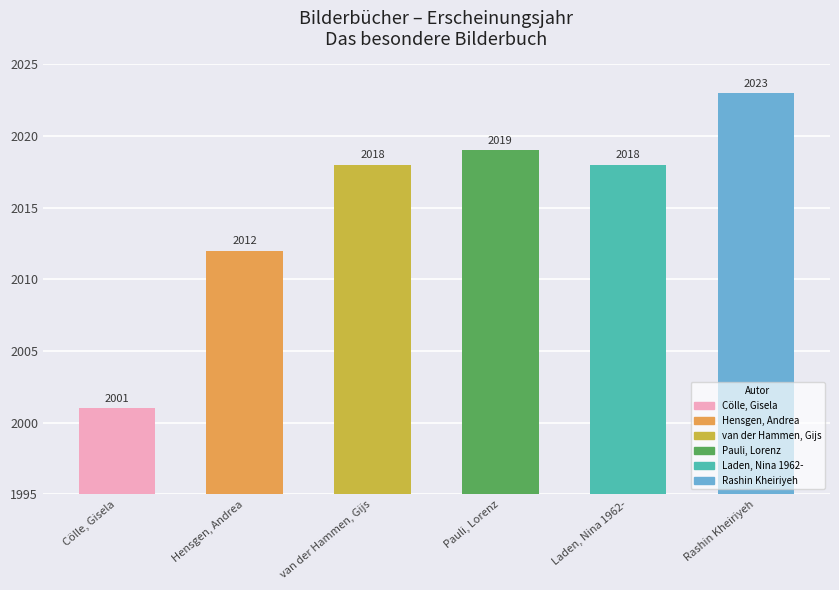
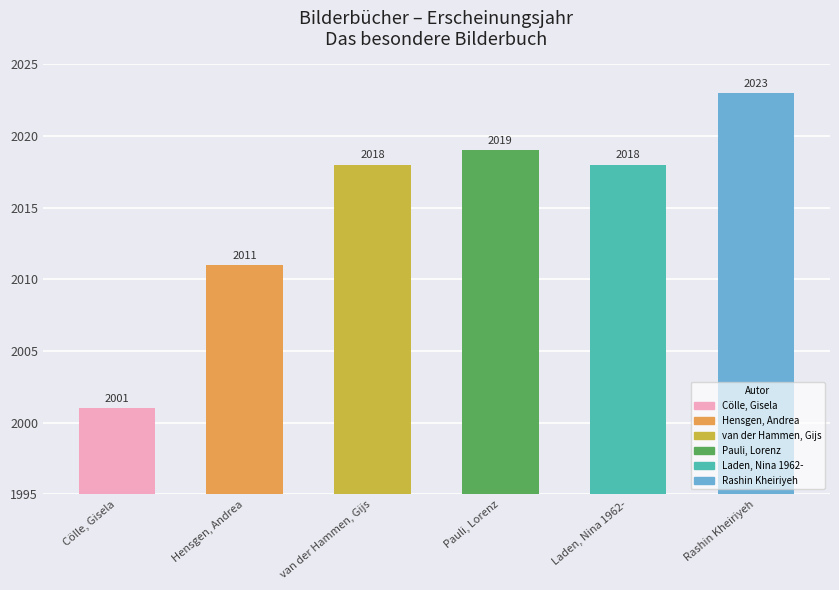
  {
    "Cölle, Gisela": 2001,
-   "Hensgen, Andrea": 2012,
+   "Hensgen, Andrea": 2011,
    "van der Hammen, Gijs": 2018,
    "Pauli, Lorenz": 2019,
    "Laden, Nina 1962-": 2018,
    "Rashin Kheiriyeh": 2023
  }
